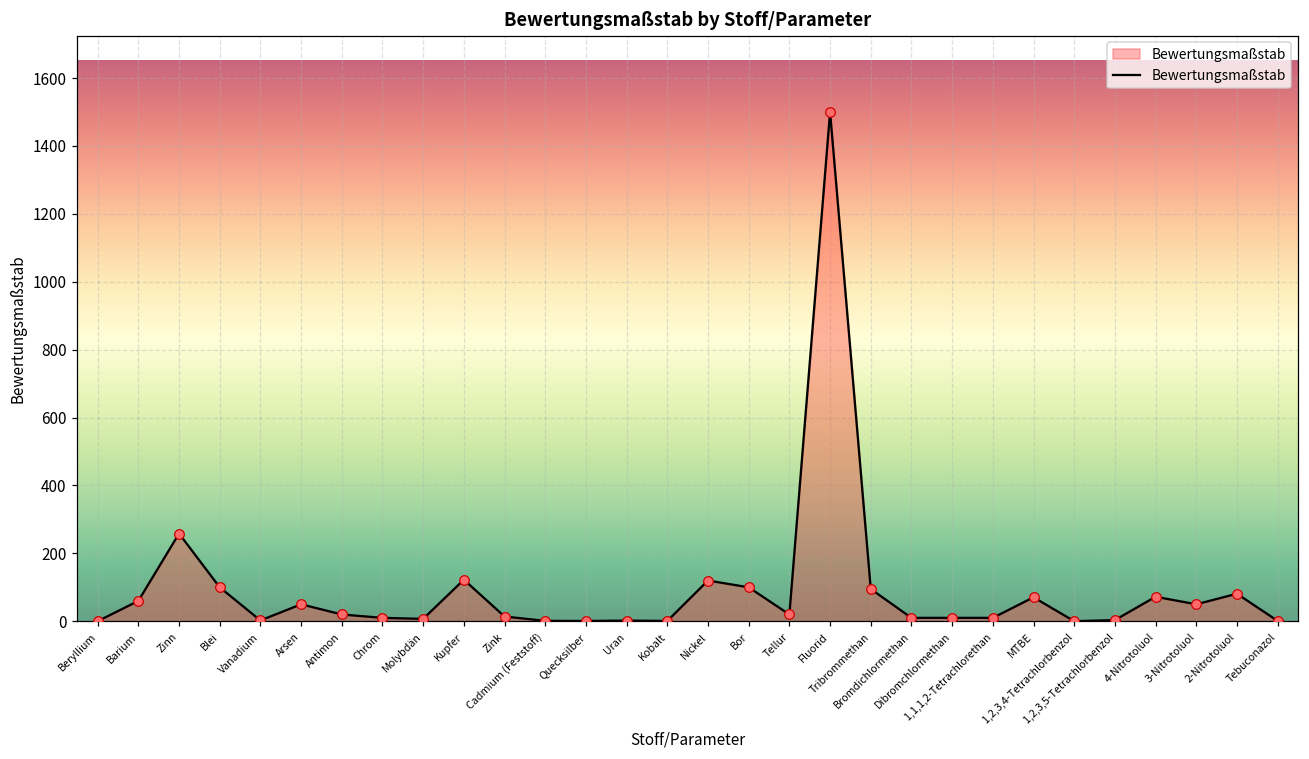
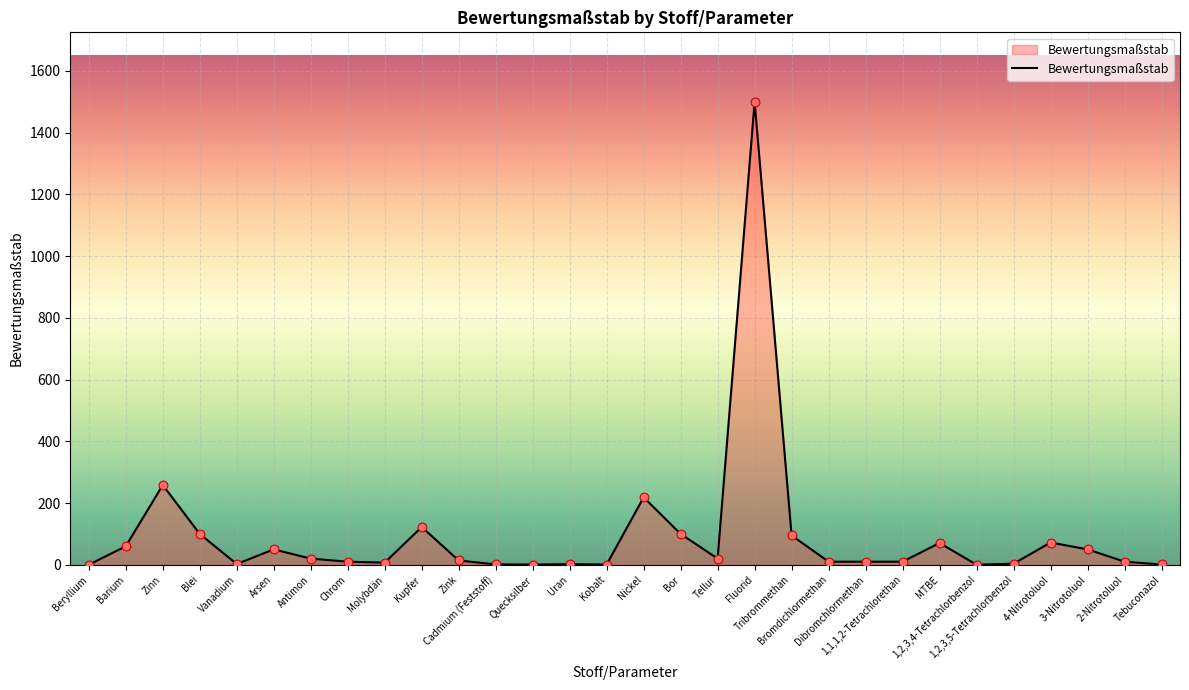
  {
    "Beryllium": 0,
    "Barium": 60,
    "Zinn": 260,
    "Blei": 100,
    "Vanadium": 0,
    "Arsen": 50,
    "Antimon": 20,
    "Chrom": 10,
    "Molybdän": 10,
    "Kupfer": 120,
    "Zink": 10,
    "Cadmium (Feststoff)": 0,
    "Quecksilber": 0,
    "Uran": 0,
    "Kobalt": 0,
-   "Nickel": 120,
+   "Nickel": 220,
    "Bor": 100,
    "Tellur": 20,
    "Fluorid": 1500,
    "Tribrommethan": 100,
    "Bromdichlormethan": 10,
    "Dibromchlormethan": 10,
    "1,1,1,2-Tetrachlorethan": 10,
    "MTBE": 70,
    "1,2,3,4-Tetrachlorbenzol": 0,
    "1,2,3,5-Tetrachlorbenzol": 0,
    "4-Nitrotoluol": 70,
    "3-Nitrotoluol": 50,
-   "2-Nitrotoluol": 80,
+   "2-Nitrotoluol": 10,
    "Tebuconazol": 0
  }
